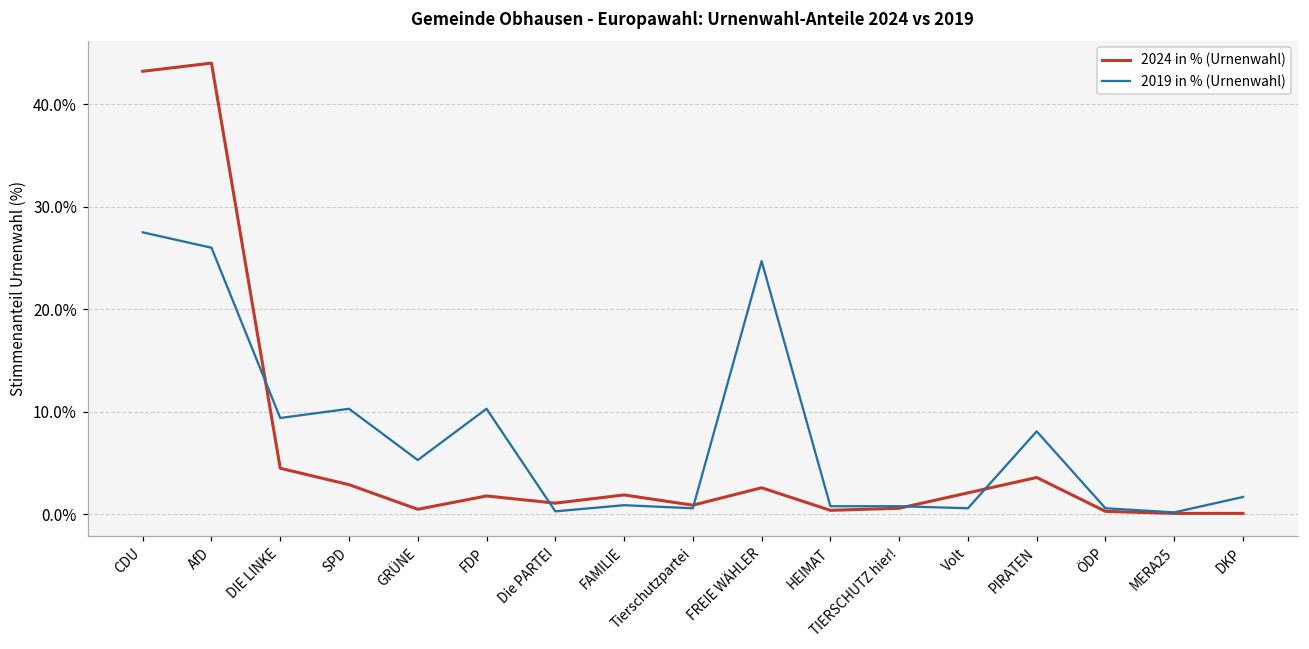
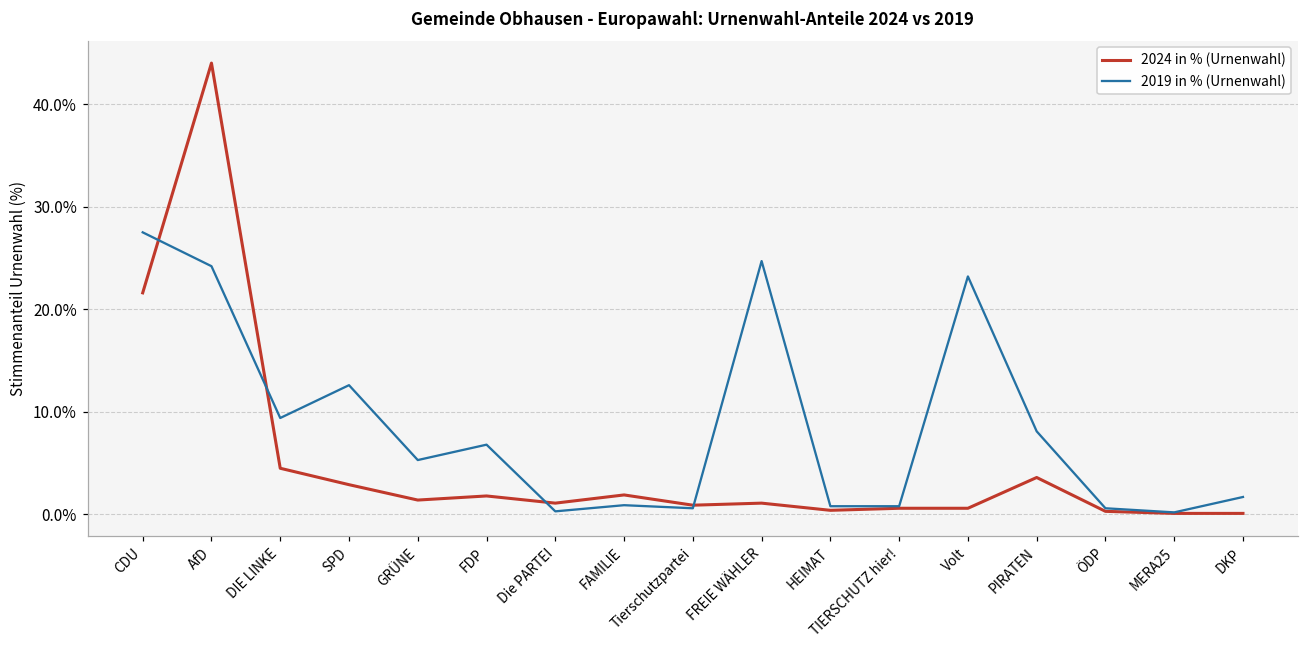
  {
    "2024 in % (Urnenwahl)": {
-     "CDU": "43%",
+     "CDU": "22%",
      "AfD": "44%",
      "DIE LINKE": "5%",
      "SPD": "3%",
-     "GRÜNE": "0.5%",
+     "GRÜNE": "1.4%",
      "FDP": "2%",
      "Die PARTEI": "1%",
      "FAMILIE": "2%",
      "Tierschutzpartei": "1%",
-     "FREIE WÄHLER": "3%",
+     "FREIE WÄHLER": "1%",
      "HEIMAT": "0%",
-     "Volt": "2%",
+     "Volt": "1%",
      "PIRATEN": "4%",
      "ÖDP": "0%",
      "DKP": "0%"
    },
    "2019 in % (Urnenwahl)": {
      "CDU": "28%",
-     "AfD": "26%",
+     "AfD": "24%",
      "DIE LINKE": "9%",
-     "SPD": "10%",
+     "SPD": "13%",
      "GRÜNE": "5%",
-     "FDP": "10%",
+     "FDP": "7%",
      "Die PARTEI": "0%",
      "FAMILIE": "1%",
      "Tierschutzpartei": "1%",
      "FREIE WÄHLER": "25%",
      "HEIMAT": "1%",
-     "Volt": "1%",
+     "Volt": "23%",
      "PIRATEN": "8%",
      "ÖDP": "1%",
      "DKP": "2%"
    }
  }
